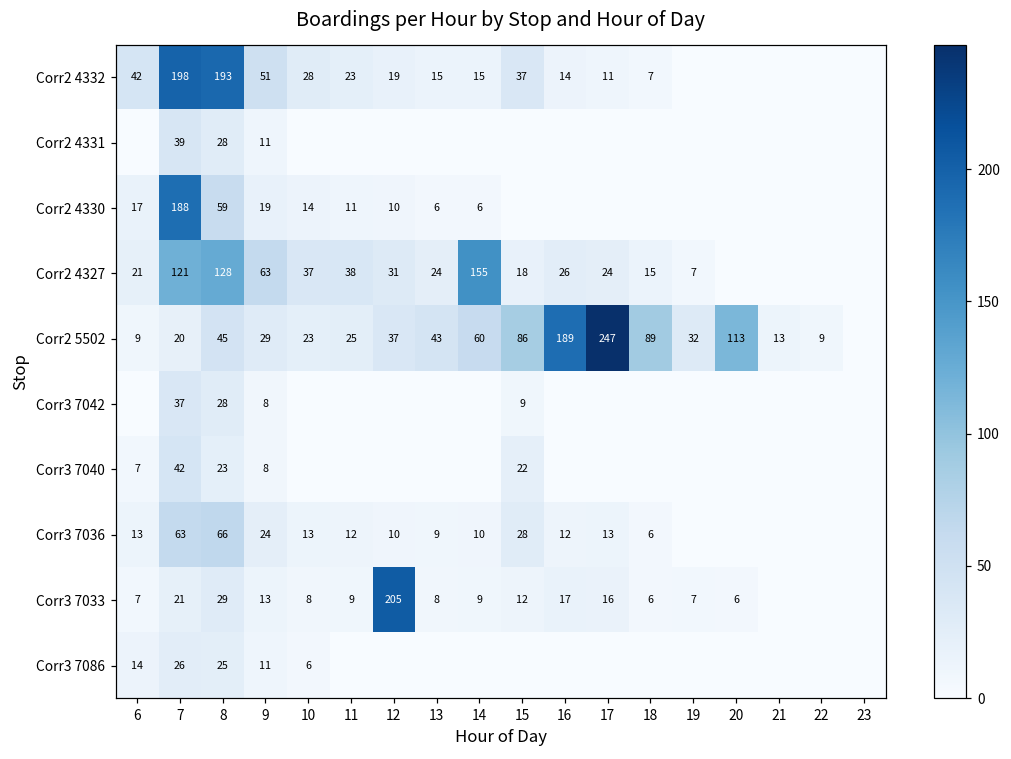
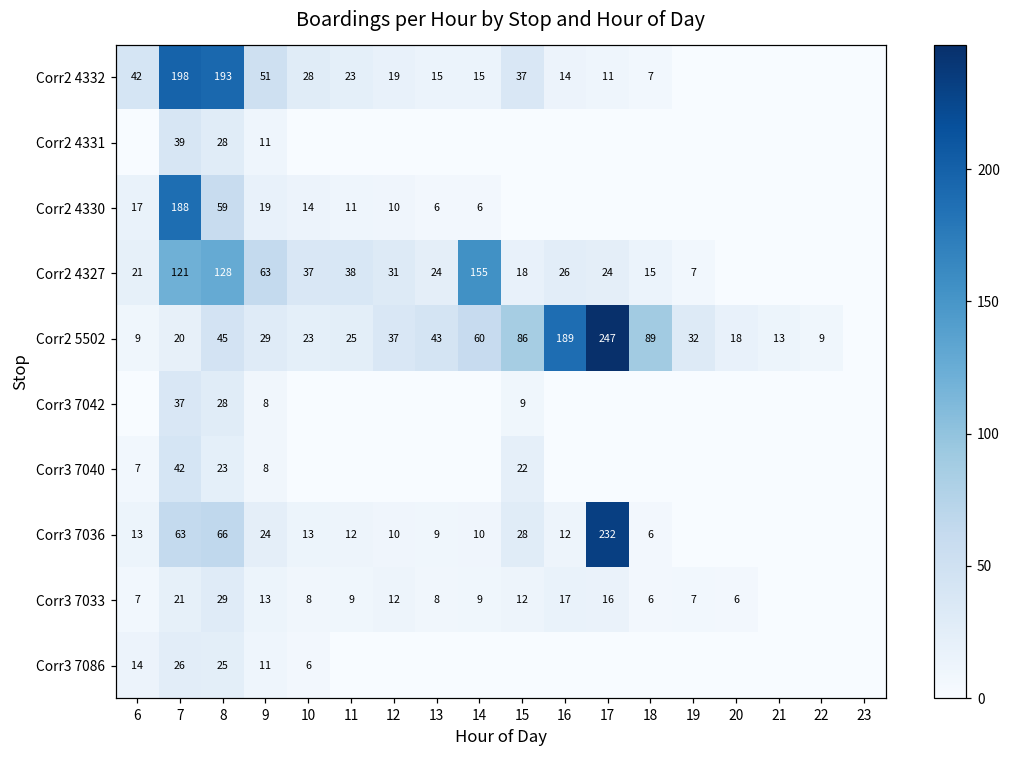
  {
    "Corr2 4332": {
      "6": 42,
      "7": 198,
      "8": 193,
      "9": 51,
      "10": 28,
      "11": 23,
      "12": 19,
      "13": 15,
      "14": 15,
      "15": 37,
      "16": 14,
      "17": 11,
      "18": 7
    },
    "Corr2 4331": {
      "7": 39,
      "8": 28,
      "9": 11
    },
    "Corr2 4330": {
      "6": 17,
      "7": 188,
      "8": 59,
      "9": 19,
      "10": 14,
      "11": 11,
      "12": 10,
      "13": 6,
      "14": 6
    },
    "Corr2 4327": {
      "6": 21,
      "7": 121,
      "8": 128,
      "9": 63,
      "10": 37,
      "11": 38,
      "12": 31,
      "13": 24,
      "14": 155,
      "15": 18,
      "16": 26,
      "17": 24,
      "18": 15,
      "19": 7
    },
    "Corr2 5502": {
      "6": 9,
      "7": 20,
      "8": 45,
      "9": 29,
      "10": 23,
      "11": 25,
      "12": 37,
      "13": 43,
      "14": 60,
      "15": 86,
      "16": 189,
      "17": 247,
      "18": 89,
      "19": 32,
-     "20": 113,
+     "20": 18,
      "21": 13,
      "22": 9
    },
    "Corr3 7042": {
      "7": 37,
      "8": 28,
      "9": 8,
      "15": 9
    },
    "Corr3 7040": {
      "6": 7,
      "7": 42,
      "8": 23,
      "9": 8,
      "15": 22
    },
    "Corr3 7036": {
      "6": 13,
      "7": 63,
      "8": 66,
      "9": 24,
      "10": 13,
      "11": 12,
      "12": 10,
      "13": 9,
      "14": 10,
      "15": 28,
      "16": 12,
-     "17": 13,
+     "17": 232,
      "18": 6
    },
    "Corr3 7033": {
      "6": 7,
      "7": 21,
      "8": 29,
      "9": 13,
      "10": 8,
      "11": 9,
-     "12": 205,
+     "12": 12,
      "13": 8,
      "14": 9,
      "15": 12,
      "16": 17,
      "17": 16,
      "18": 6,
      "19": 7,
      "20": 6
    },
    "Corr3 7086": {
      "6": 14,
      "7": 26,
      "8": 25,
      "9": 11,
      "10": 6
    }
  }
